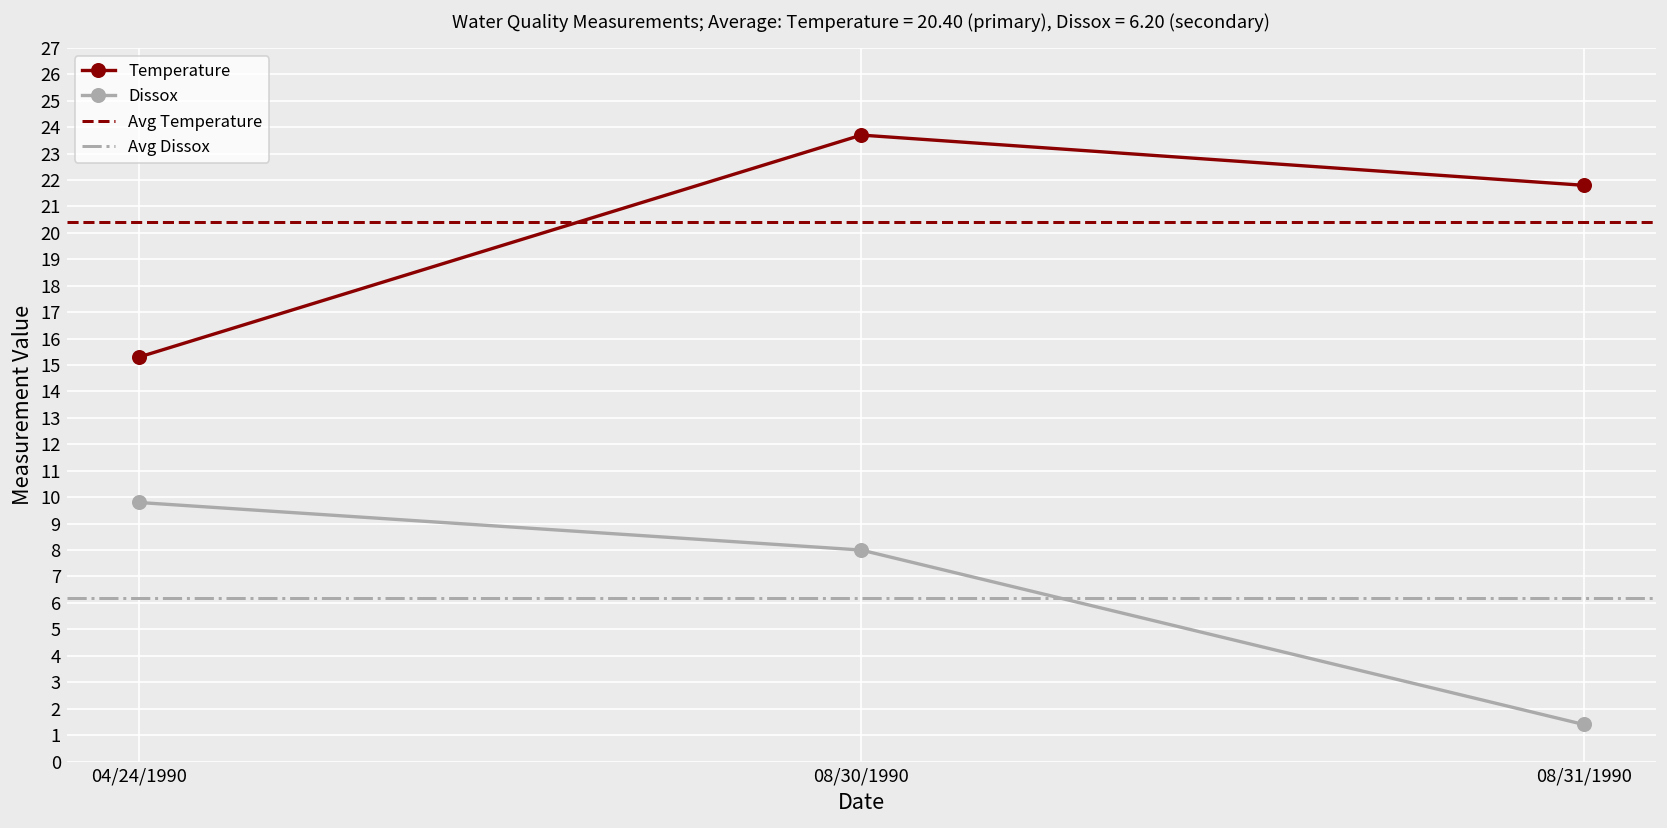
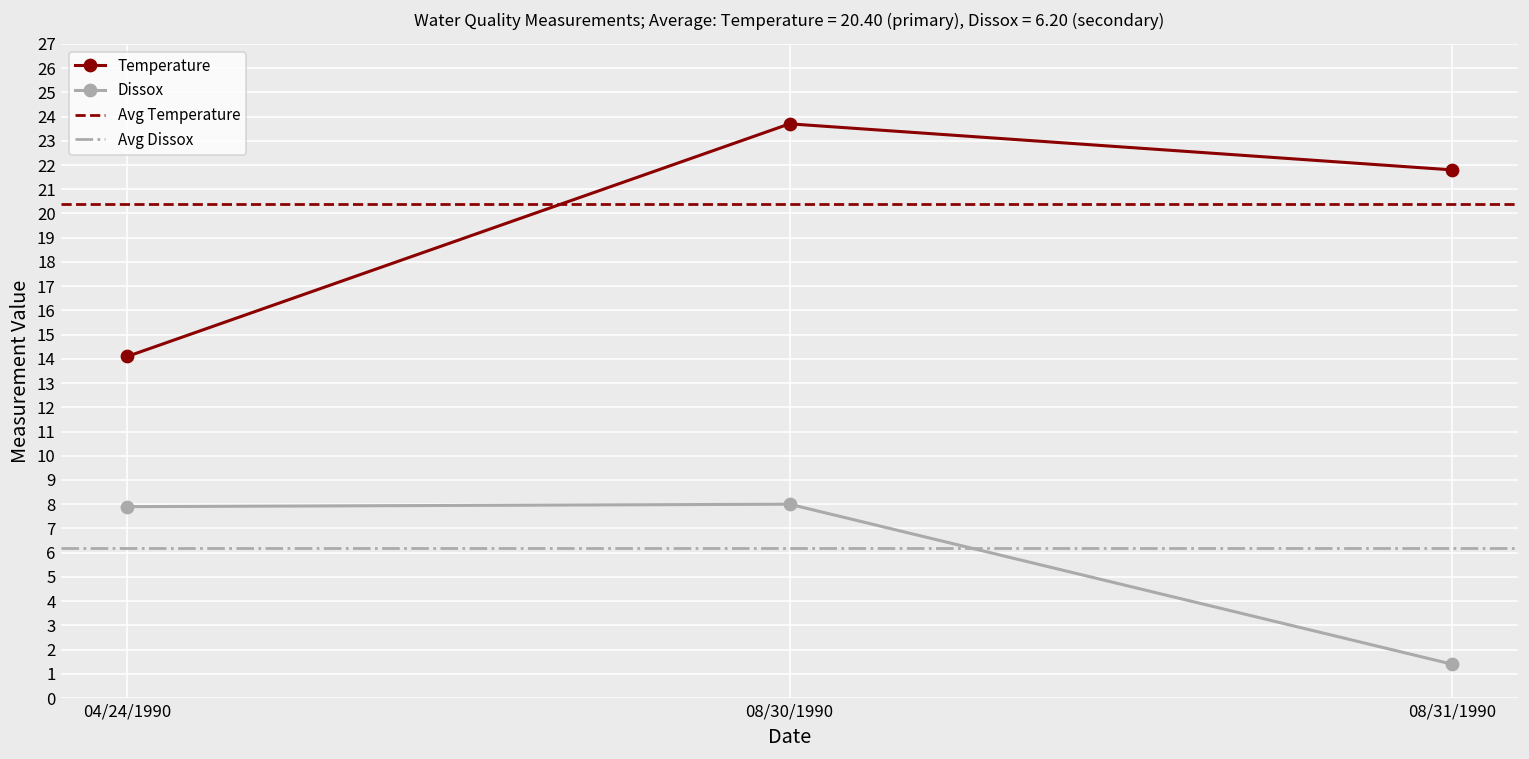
  {
    "Temperature": {
-     "04/24/1990": 15.3,
+     "04/24/1990": 14.1,
      "08/30/1990": 23.7,
      "08/31/1990": 21.8
    },
    "Dissox": {
-     "04/24/1990": 9.8,
+     "04/24/1990": 7.9,
      "08/30/1990": 8.0,
      "08/31/1990": 1.4
    }
  }
